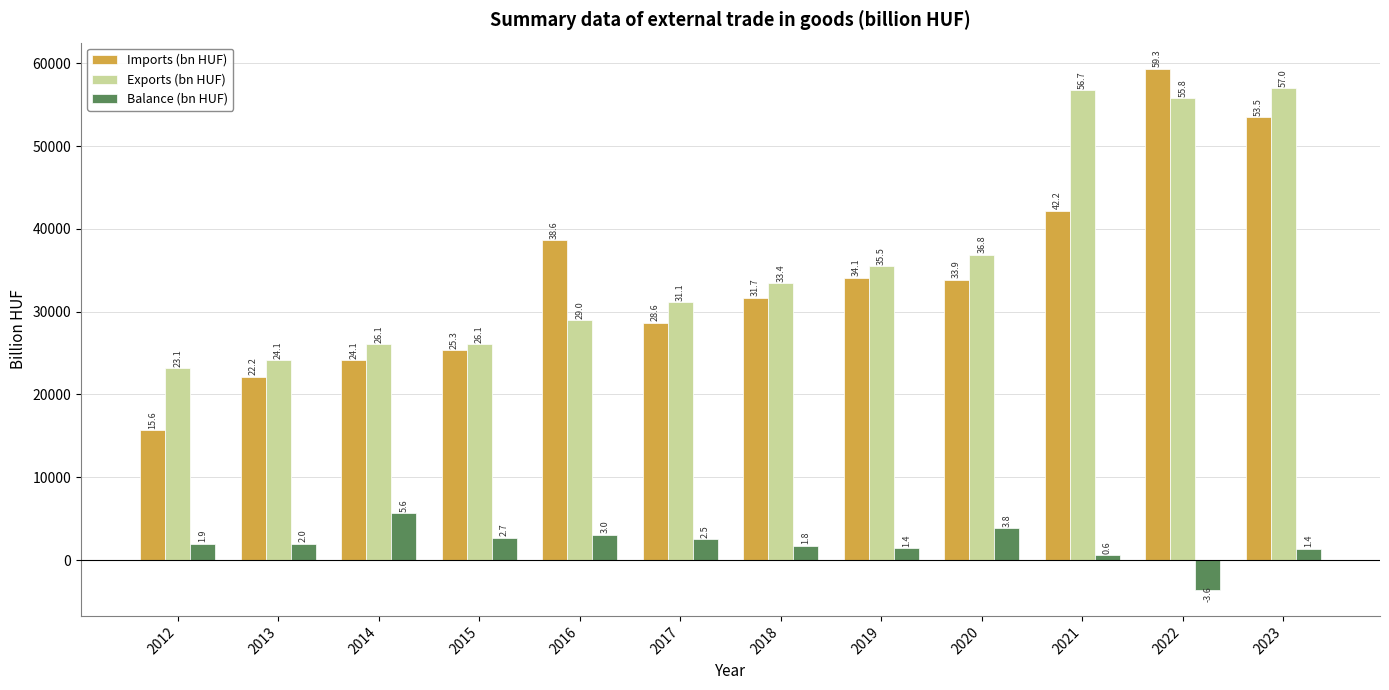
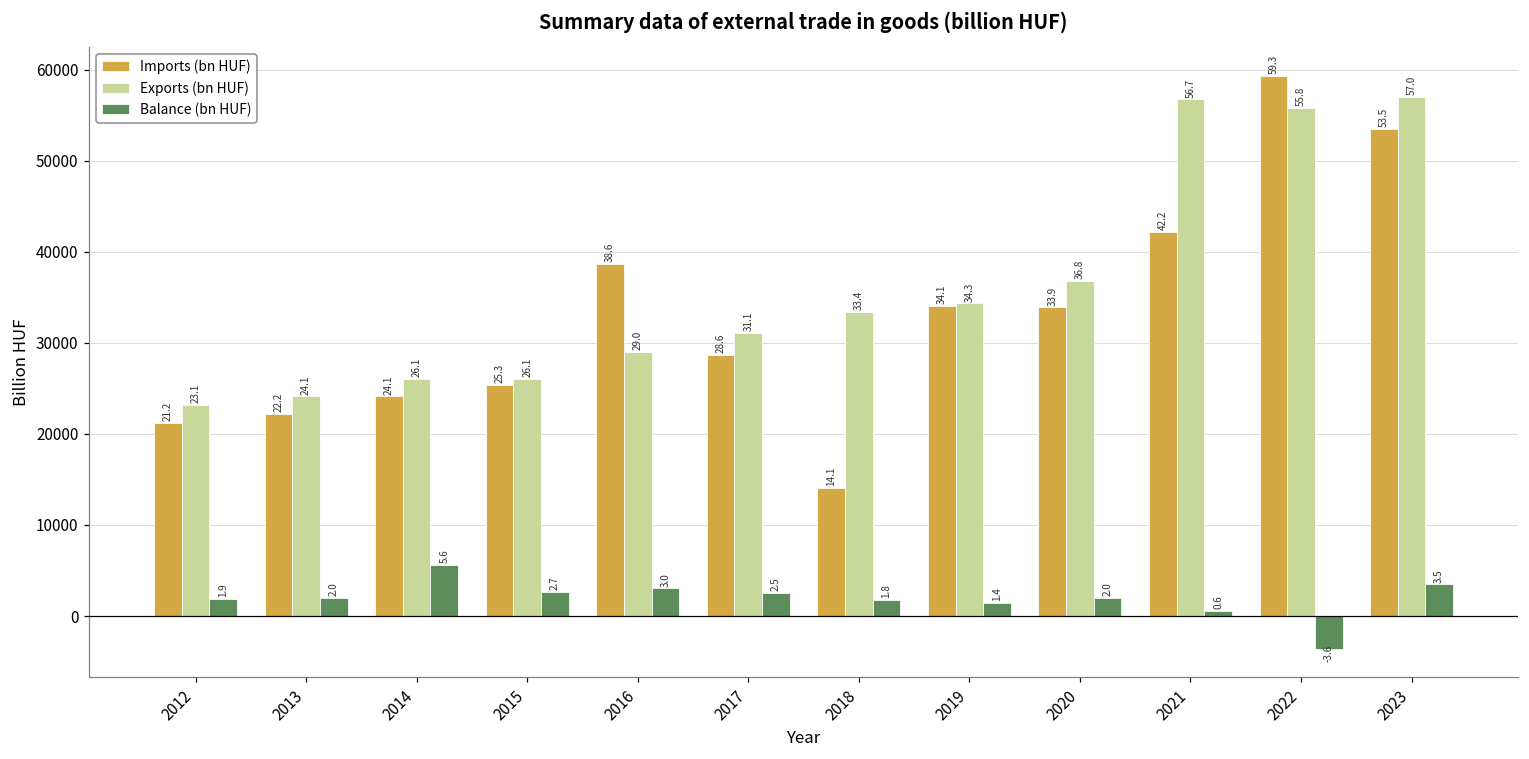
  {
    "Imports (bn HUF)": {
-     "2012": 15.6,
-     "2018": 31.7
+     "2012": 21.2,
+     "2018": 14.1
    },
    "Exports (bn HUF)": {
-     "2019": 35.5
+     "2019": 34.3
    },
    "Balance (bn HUF)": {
-     "2020": 3.8,
-     "2023": 1.4
+     "2020": 2.0,
+     "2023": 3.5
    }
  }
